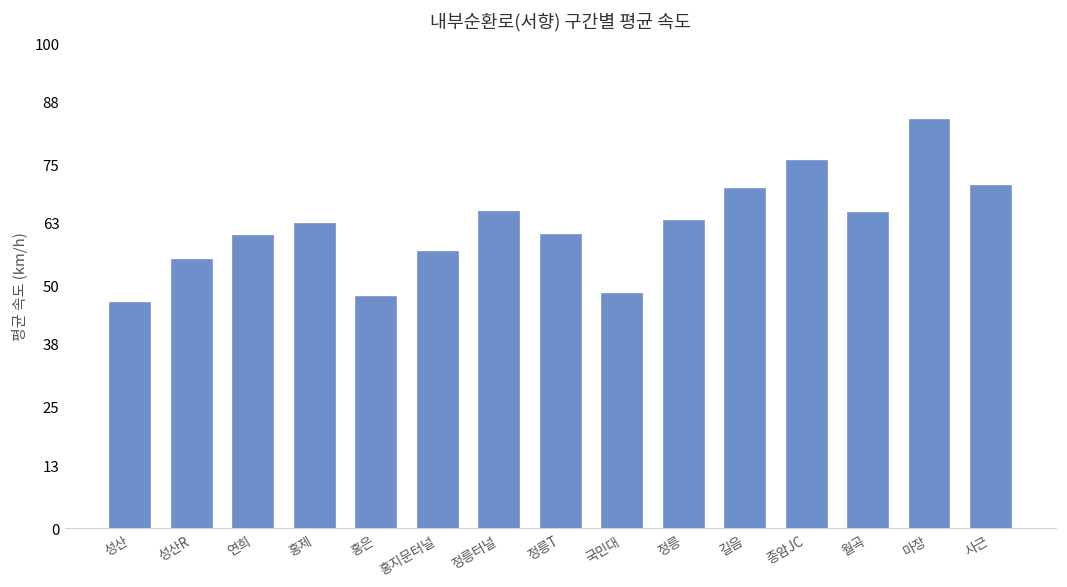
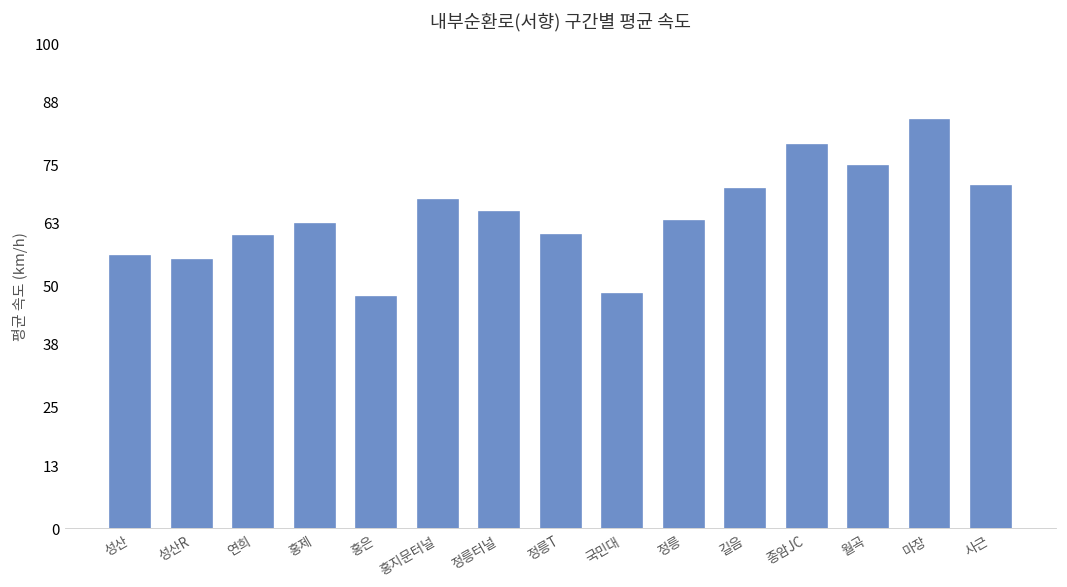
  {
-   "성산": 46,
+   "성산": 56,
    "성산R": 55,
    "연희": 60,
    "홍제": 63,
    "홍은": 48,
-   "홍지문터널": 57,
+   "홍지문터널": 68,
    "정릉터널": 65,
    "정릉T": 61,
    "국민대": 48,
    "정릉": 63,
    "길음": 70,
-   "종암JC": 76,
-   "월곡": 65,
+   "종암JC": 79,
+   "월곡": 75,
    "마장": 84,
    "사근": 71
  }
